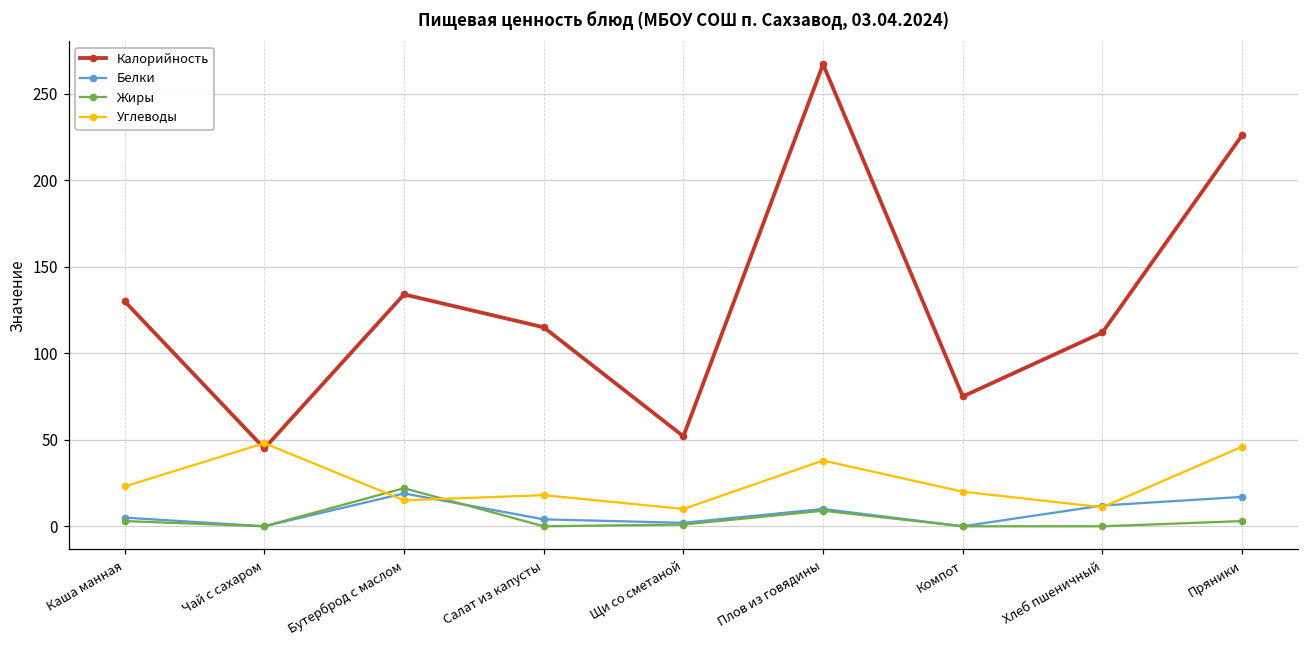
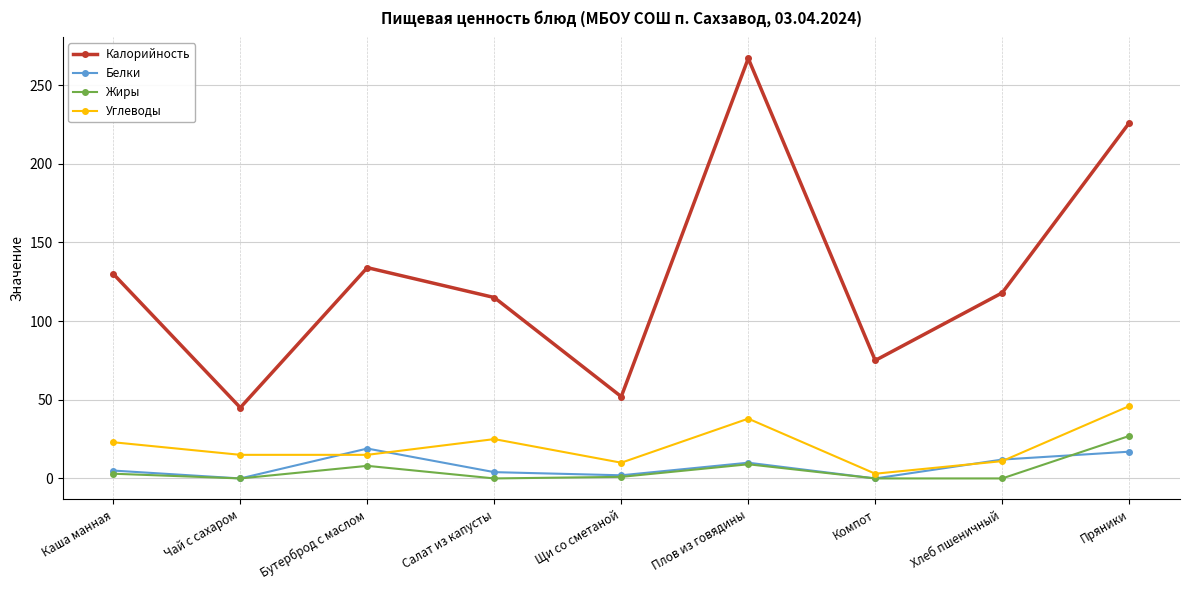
  {
    "Калорийность": {
      "Каша манная": 130,
      "Чай с сахаром": 45,
      "Бутерброд с маслом": 134,
      "Салат из капусты": 115,
      "Щи со сметаной": 52,
      "Плов из говядины": 267,
      "Компот": 75,
-     "Хлеб пшеничный": 112,
+     "Хлеб пшеничный": 118,
      "Пряники": 226
    },
    "Белки": {
      "Каша манная": 5,
      "Бутерброд с маслом": 19,
      "Салат из капусты": 4,
      "Пряники": 17
    },
    "Жиры": {
      "Каша манная": 3,
-     "Бутерброд с маслом": 22,
+     "Бутерброд с маслом": 8,
      "Салат из капусты": 0,
      "Хлеб пшеничный": 0,
-     "Пряники": 3
+     "Пряники": 27
    },
    "Углеводы": {
      "Каша манная": 23,
-     "Чай с сахаром": 48,
+     "Чай с сахаром": 15,
      "Бутерброд с маслом": 15,
-     "Салат из капусты": 18,
+     "Салат из капусты": 25,
      "Щи со сметаной": 10,
      "Плов из говядины": 38,
-     "Компот": 20,
+     "Компот": 3,
      "Пряники": 46
    }
  }
